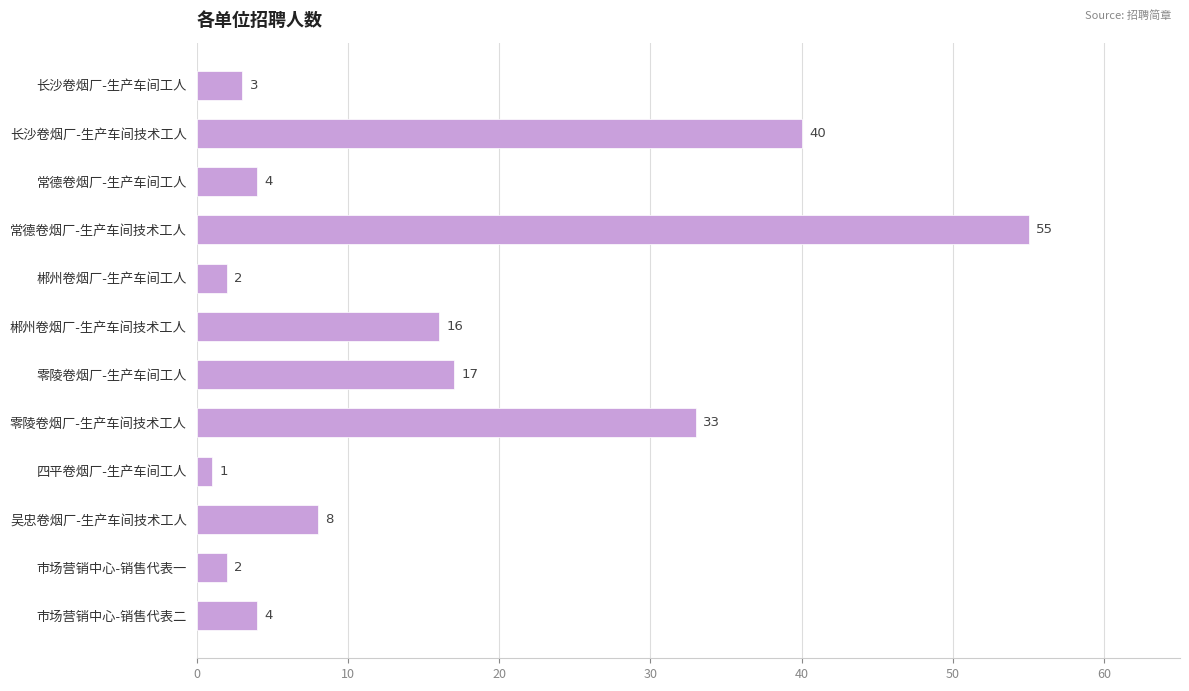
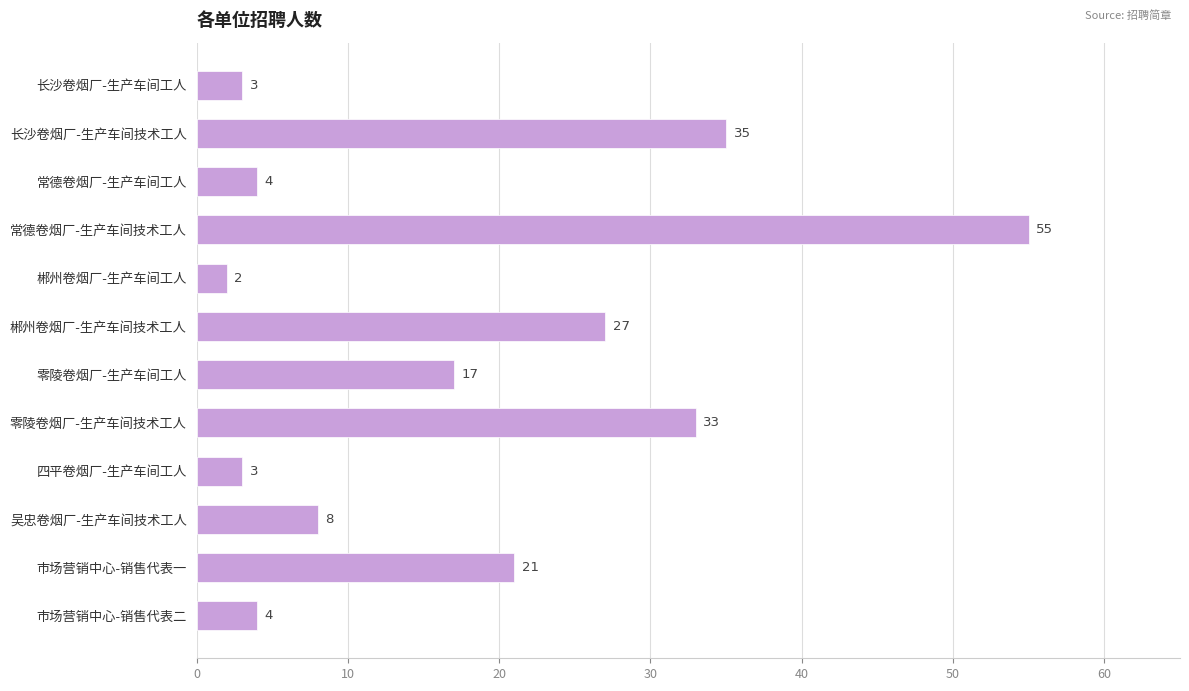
  {
    "长沙卷烟厂-生产车间工人": 3,
-   "长沙卷烟厂-生产车间技术工人": 40,
+   "长沙卷烟厂-生产车间技术工人": 35,
    "常德卷烟厂-生产车间工人": 4,
    "常德卷烟厂-生产车间技术工人": 55,
    "郴州卷烟厂-生产车间工人": 2,
-   "郴州卷烟厂-生产车间技术工人": 16,
+   "郴州卷烟厂-生产车间技术工人": 27,
    "零陵卷烟厂-生产车间工人": 17,
    "零陵卷烟厂-生产车间技术工人": 33,
-   "四平卷烟厂-生产车间工人": 1,
+   "四平卷烟厂-生产车间工人": 3,
    "吴忠卷烟厂-生产车间技术工人": 8,
-   "市场营销中心-销售代表一": 2,
+   "市场营销中心-销售代表一": 21,
    "市场营销中心-销售代表二": 4
  }
